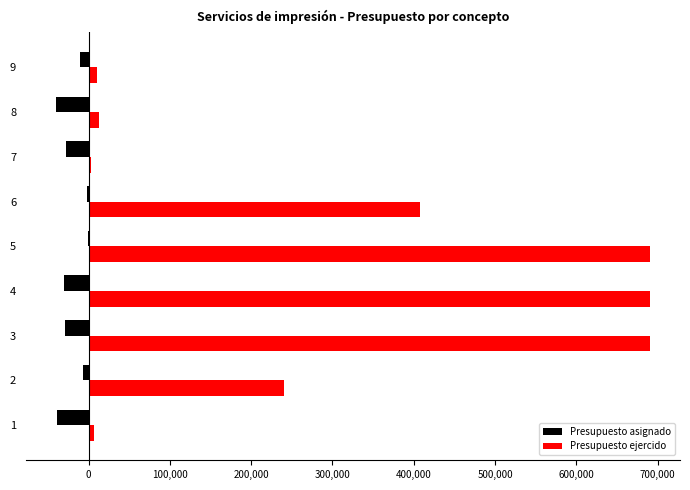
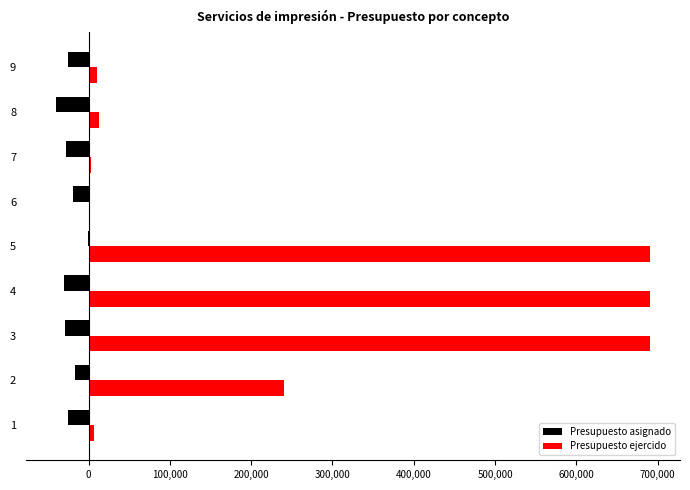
  {
    "Presupuesto asignado": {
-     "9": "-10,000",
+     "9": "-20,000",
      "8": "-40,000",
      "7": "-30,000",
-     "6": "0",
+     "6": "-20,000",
      "4": "-30,000",
      "3": "-30,000",
-     "2": "-10,000",
-     "1": "-40,000"
+     "2": "-20,000",
+     "1": "-30,000"
    },
    "Presupuesto ejercido": {
      "9": "10,000",
      "8": "10,000",
-     "6": "410,000",
+     "6": "0",
      "5": "690,000",
      "4": "690,000",
      "3": "690,000",
      "2": "240,000",
      "1": "10,000"
    }
  }
